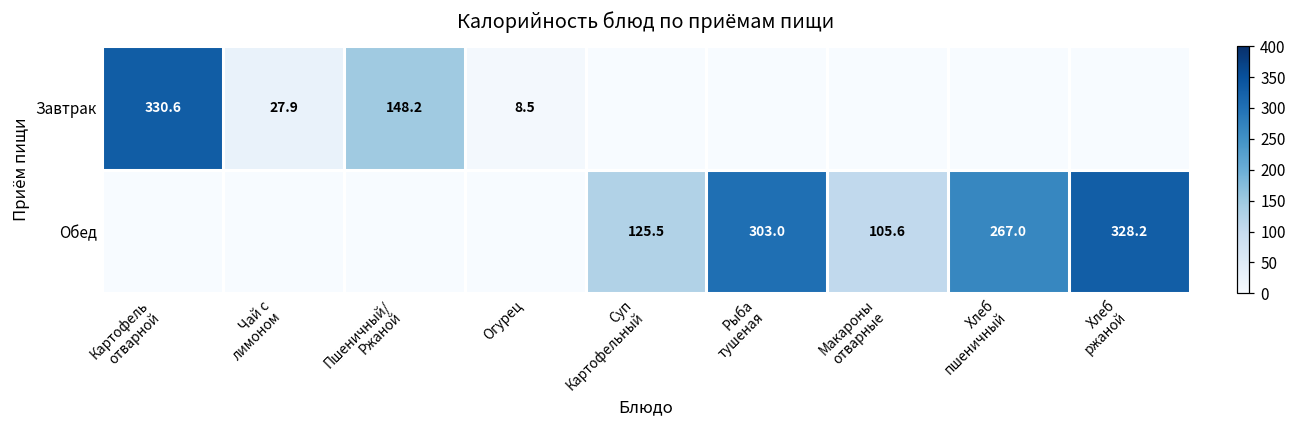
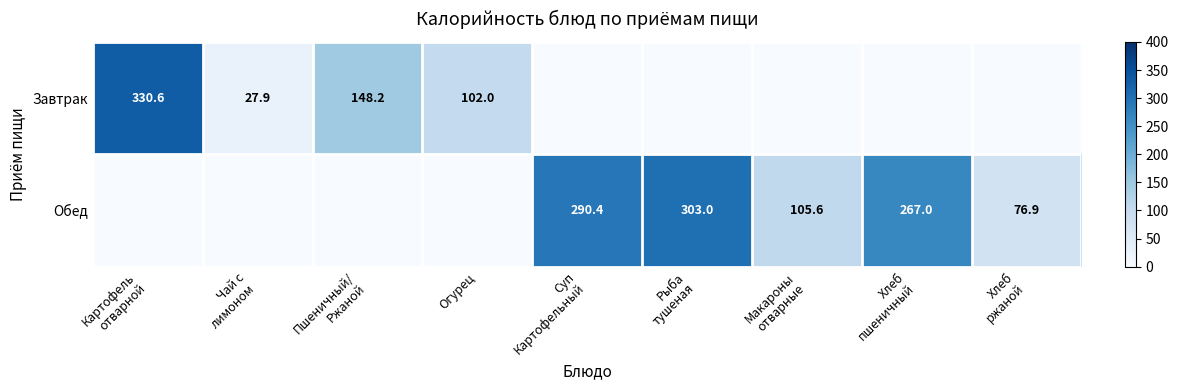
  {
    "Завтрак": {
      "Картофель отварной": 330.6,
      "Чай с лимоном": 27.9,
      "Пшеничный/ Ржаной": 148.2,
-     "Огурец": 8.5
+     "Огурец": 102.0
    },
    "Обед": {
-     "Суп Картофельный": 125.5,
+     "Суп Картофельный": 290.4,
      "Рыба тушеная": 303.0,
      "Макароны отварные": 105.6,
      "Хлеб пшеничный": 267.0,
-     "Хлеб ржаной": 328.2
+     "Хлеб ржаной": 76.9
    }
  }
